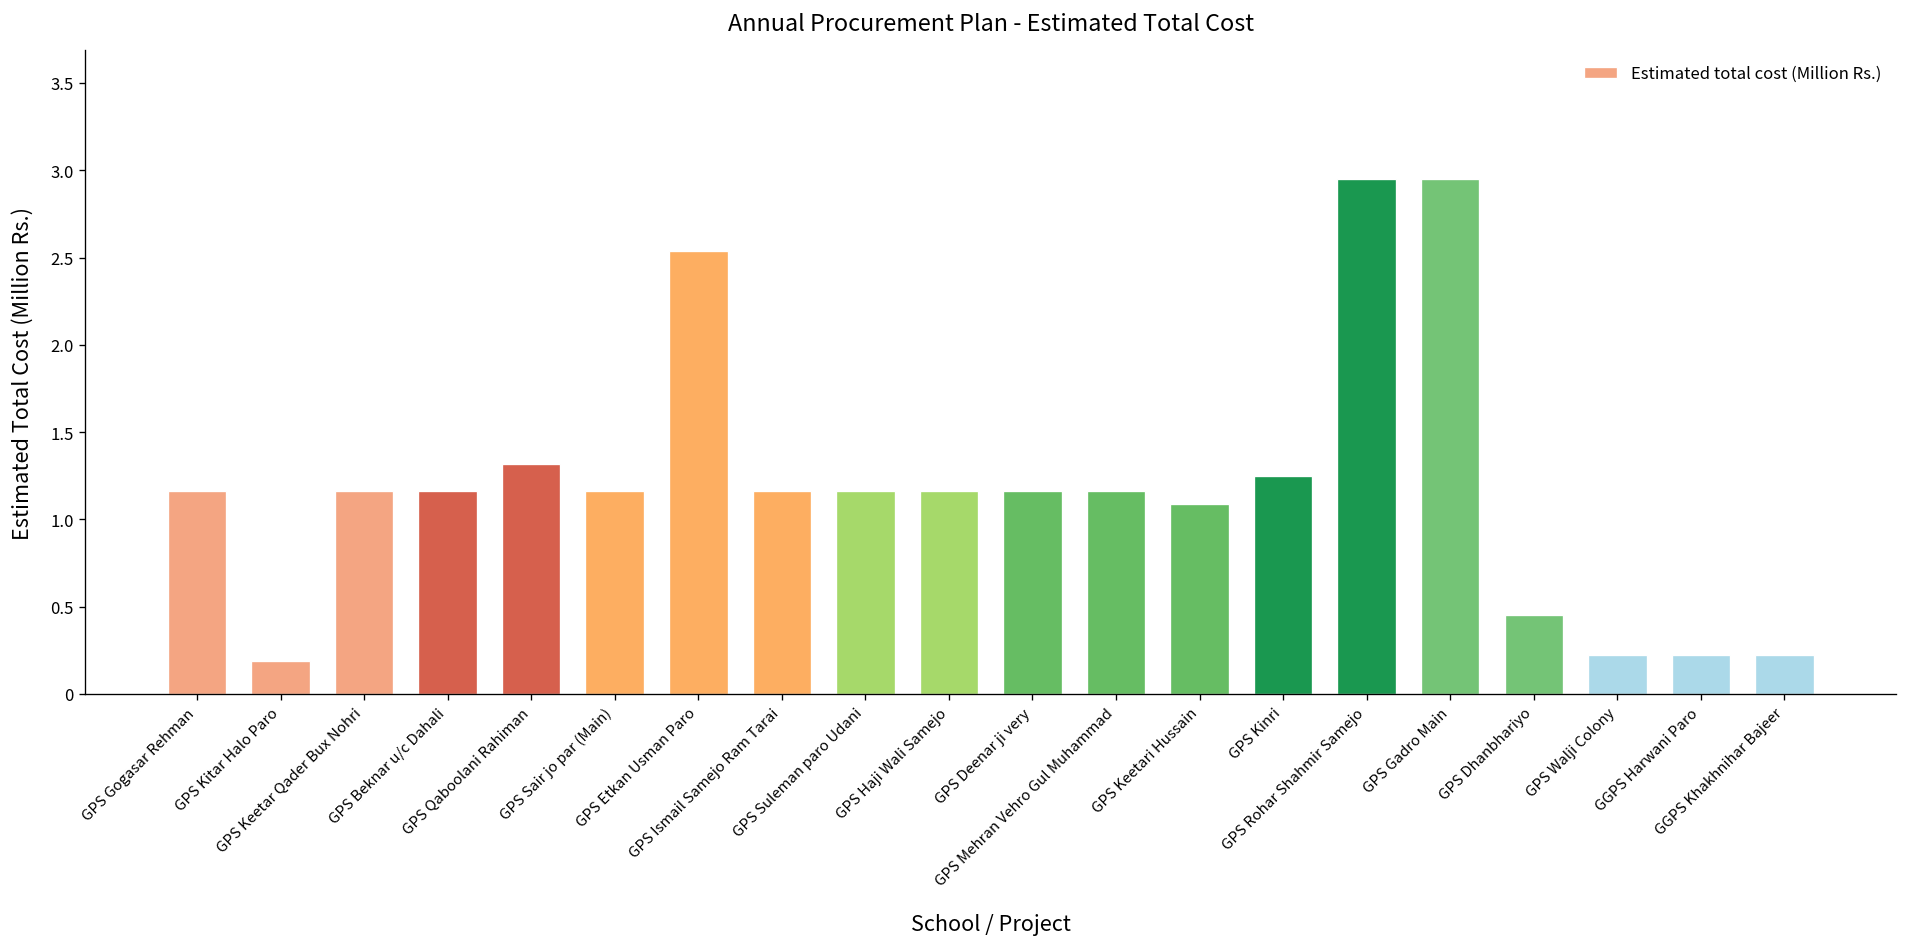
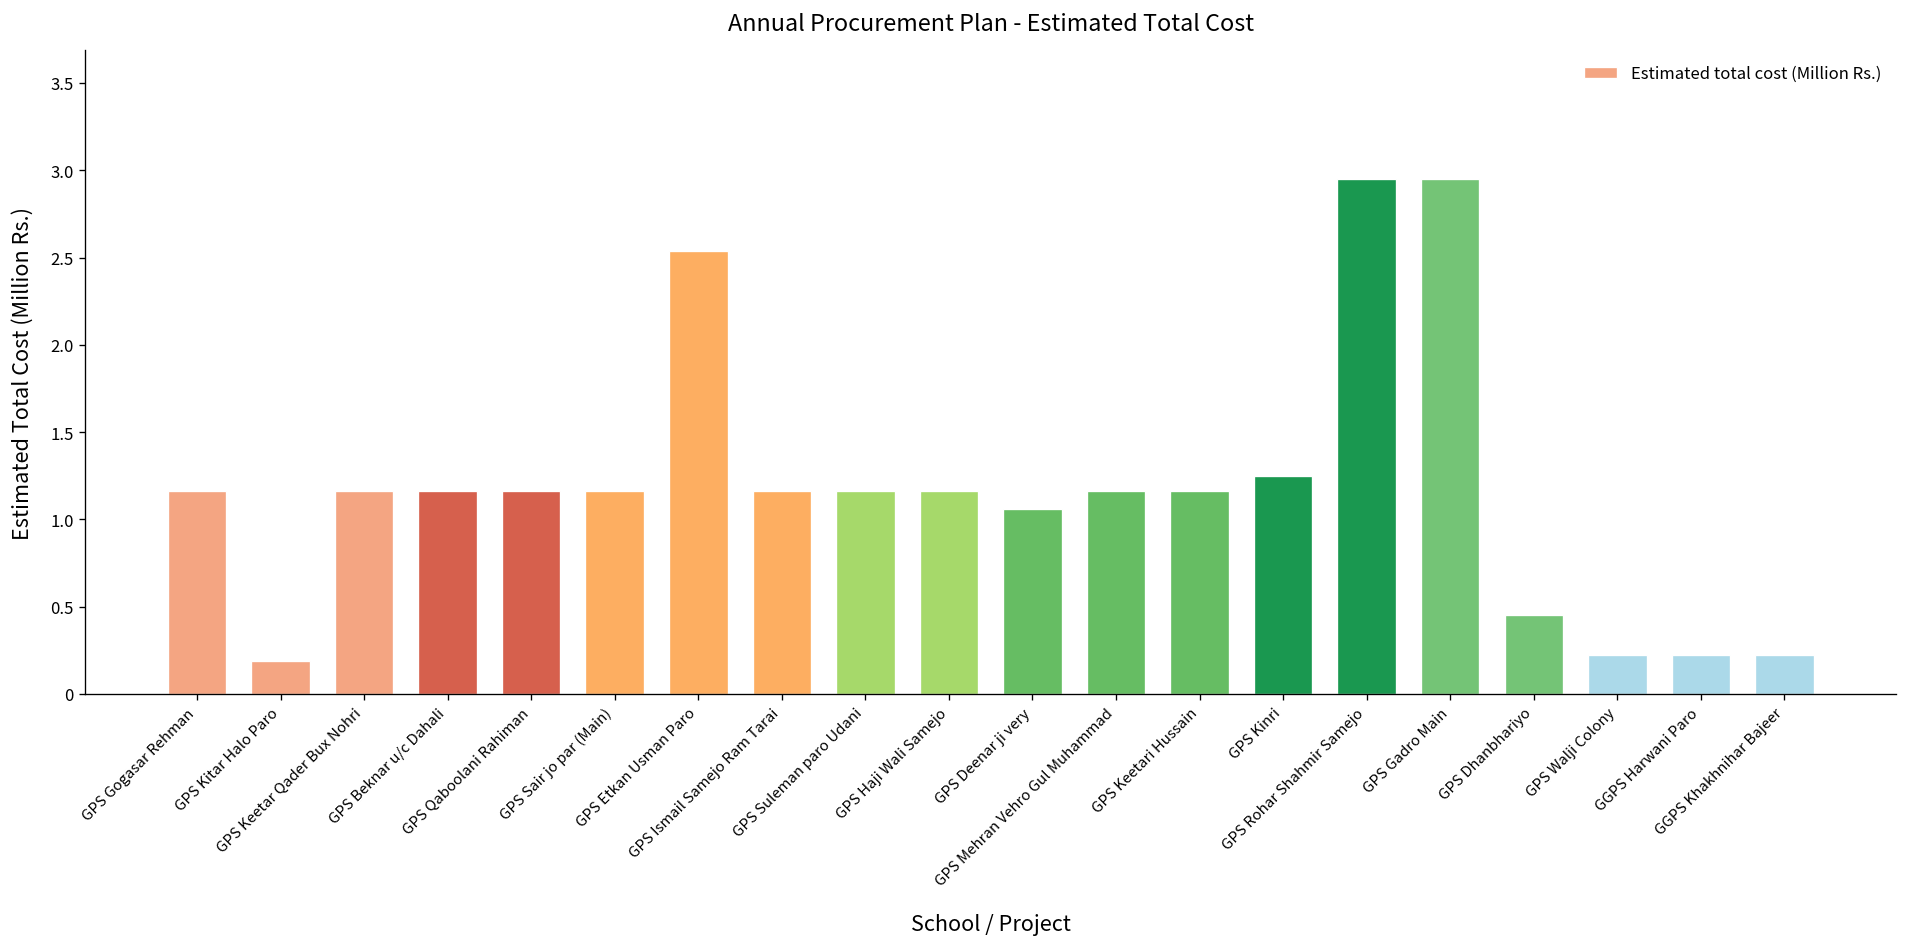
  {
    "GPS Gogasar Rehman": 1.16,
    "GPS Kitar Halo Paro": 0.19,
    "GPS Keetar Qader Bux Nohri": 1.16,
    "GPS Beknar u/c Dahali": 1.16,
-   "GPS Qaboolani Rahiman": 1.32,
+   "GPS Qaboolani Rahiman": 1.16,
    "GPS Sair jo par (Main)": 1.16,
    "GPS Etkan Usman Paro": 2.54,
    "GPS Ismail Samejo Ram Tarai": 1.16,
    "GPS Suleman paro Udani": 1.16,
    "GPS Haji Wali Samejo": 1.16,
-   "GPS Deenar ji very": 1.16,
+   "GPS Deenar ji very": 1.06,
    "GPS Mehran Vehro Gul Muhammad": 1.16,
-   "GPS Keetari Hussain": 1.09,
+   "GPS Keetari Hussain": 1.16,
    "GPS Kinri": 1.25,
    "GPS Rohar Shahmir Samejo": 2.95,
    "GPS Gadro Main": 2.95,
    "GPS Dhanbhariyo": 0.45,
    "GPS Walji Colony": 0.23,
    "GGPS Harwani Paro": 0.23,
    "GGPS Khakhnihar Bajeer": 0.23
  }
